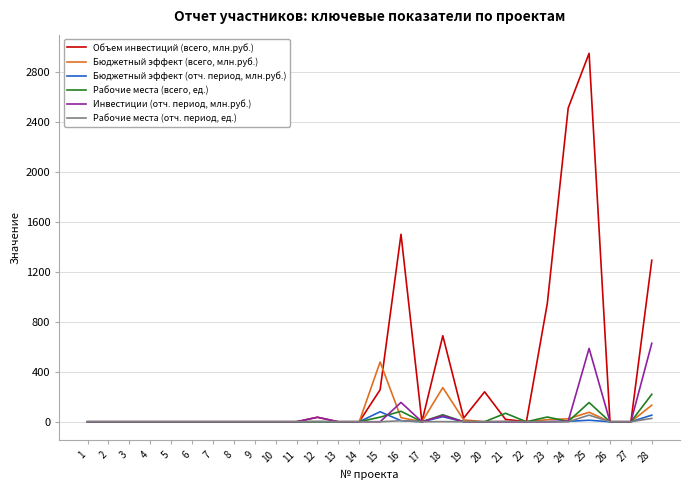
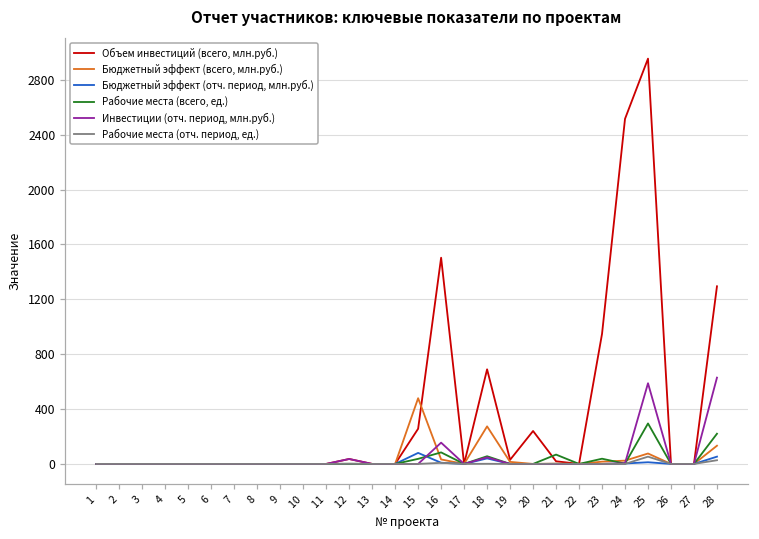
  {
    "Объем инвестиций (всего, млн.руб.)": {
      "15": 260,
      "16": 1500,
      "18": 690,
      "20": 240,
      "23": 950,
      "24": 2520,
      "25": 2950,
      "28": 1290
    },
    "Бюджетный эффект (всего, млн.руб.)": {
      "15": 480,
      "16": 30,
      "18": 270,
      "25": 80,
      "28": 130
    },
    "Бюджетный эффект (отч. период, млн.руб.)": {
      "15": 80,
      "25": 10,
      "28": 50
    },
    "Рабочие места (всего, ед.)": {
      "15": 40,
      "16": 80,
      "21": 70,
      "23": 40,
-     "25": 150,
+     "25": 300,
      "28": 220
    },
    "Инвестиции (отч. период, млн.руб.)": {
      "16": 160,
      "25": 590,
      "28": 630
    },
    "Рабочие места (отч. период, ед.)": {
      "18": 0,
      "25": 50,
      "28": 30
    }
  }
